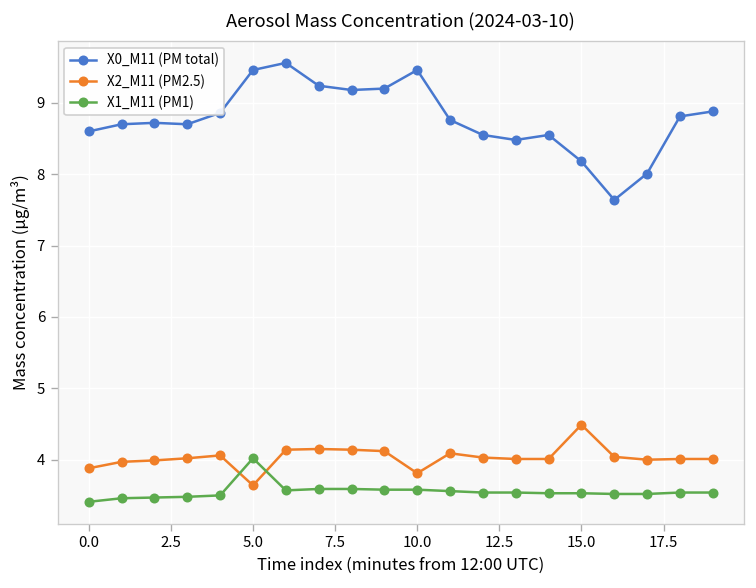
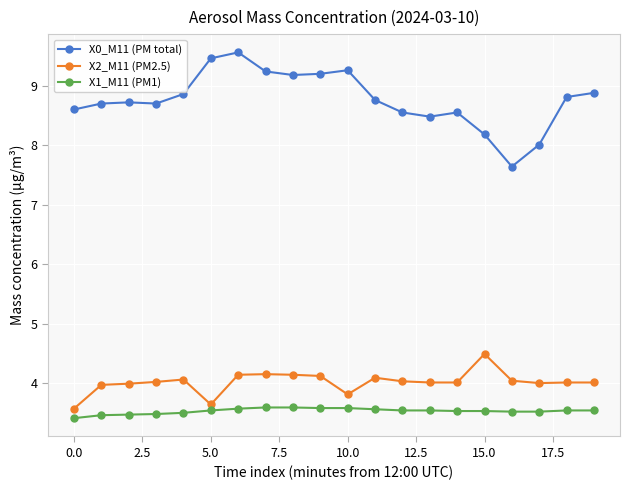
  {
    "X0_M11 (PM total)": {
      "0.0": 8.6,
      "5.0": 9.5,
-     "10.0": 9.5,
+     "10.0": 9.3,
      "15.0": 8.2
    },
    "X2_M11 (PM2.5)": {
-     "0.0": 3.9,
+     "0.0": 3.6,
      "5.0": 3.6,
      "10.0": 3.8,
      "15.0": 4.5
    },
    "X1_M11 (PM1)": {
      "0.0": 3.4,
-     "5.0": 4.0,
+     "5.0": 3.5,
      "10.0": 3.6,
      "15.0": 3.5
    }
  }
